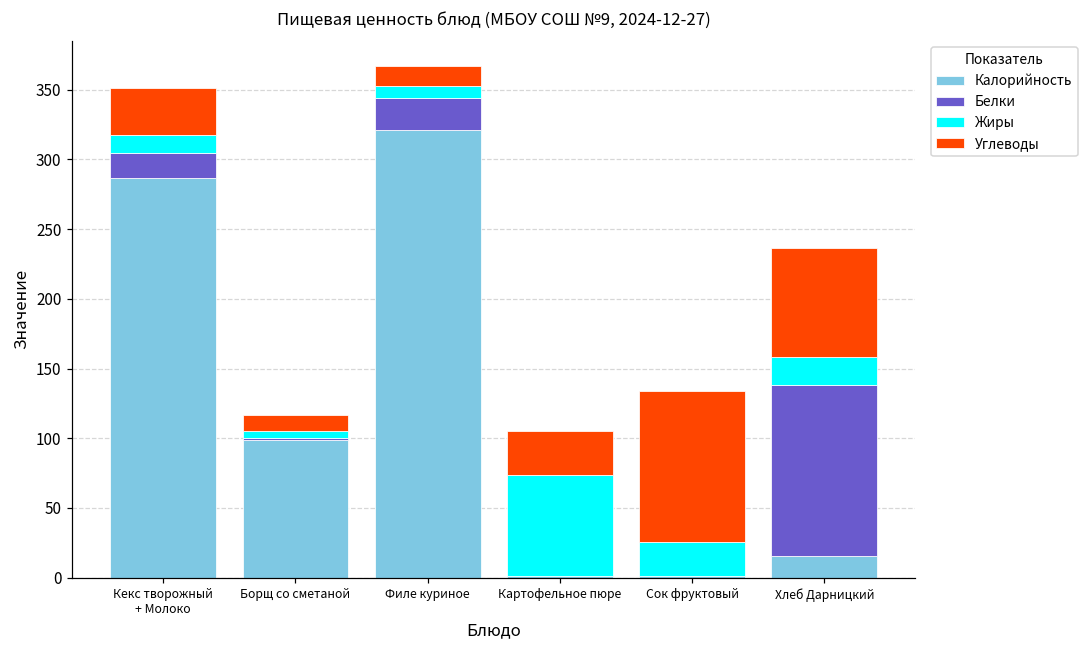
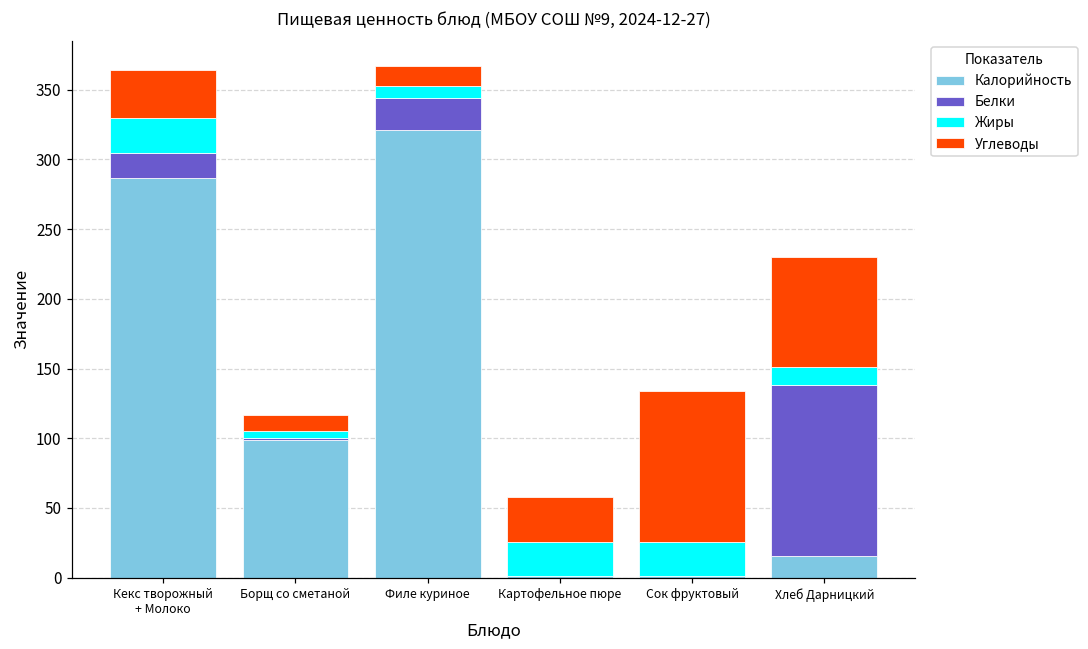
  {
    "Калорийность": {
      "Кекс творожный + Молоко": 287,
      "Борщ со сметаной": 98,
      "Филе куриное": 321,
      "Хлеб Дарницкий": 16
    },
    "Белки": {
      "Кекс творожный + Молоко": 18,
      "Филе куриное": 23,
      "Картофельное пюре": 0,
      "Сок фруктовый": 0,
      "Хлеб Дарницкий": 123
    },
    "Жиры": {
-     "Кекс творожный + Молоко": 12,
+     "Кекс творожный + Молоко": 25,
      "Борщ со сметаной": 5,
      "Филе куриное": 9,
-     "Картофельное пюре": 72,
+     "Картофельное пюре": 24,
      "Сок фруктовый": 24,
-     "Хлеб Дарницкий": 20
+     "Хлеб Дарницкий": 13
    },
    "Углеводы": {
      "Кекс творожный + Молоко": 34,
      "Борщ со сметаной": 12,
      "Филе куриное": 14,
      "Картофельное пюре": 32,
      "Сок фруктовый": 108,
      "Хлеб Дарницкий": 79
    }
  }
